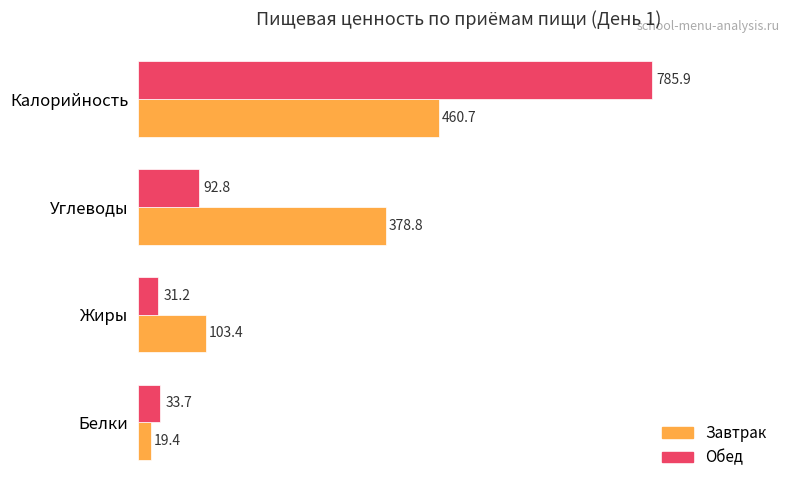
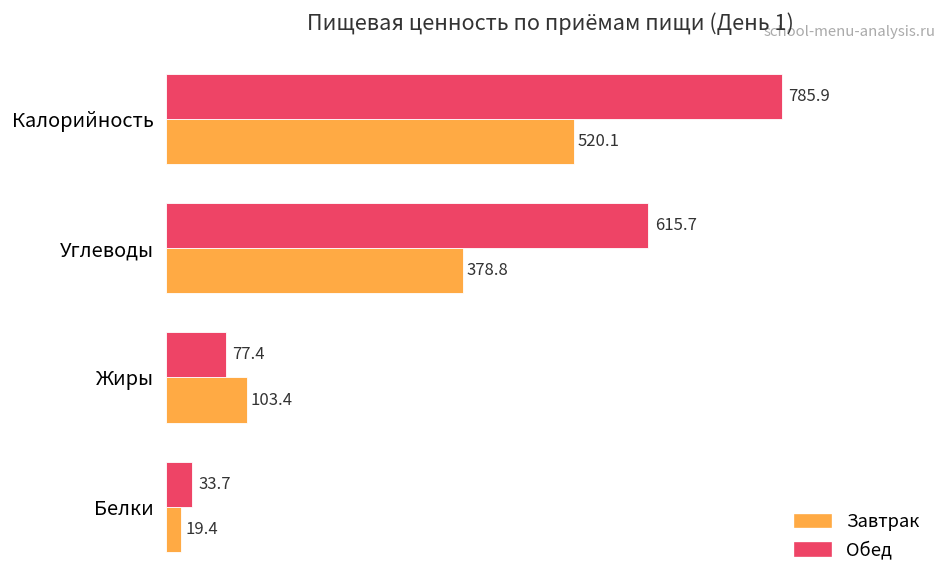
  {
    "Завтрак": {
-     "Калорийность": 460.7,
+     "Калорийность": 520.1,
      "Углеводы": 378.8,
      "Жиры": 103.4,
      "Белки": 19.4
    },
    "Обед": {
      "Калорийность": 785.9,
-     "Углеводы": 92.8,
-     "Жиры": 31.2,
+     "Углеводы": 615.7,
+     "Жиры": 77.4,
      "Белки": 33.7
    }
  }
